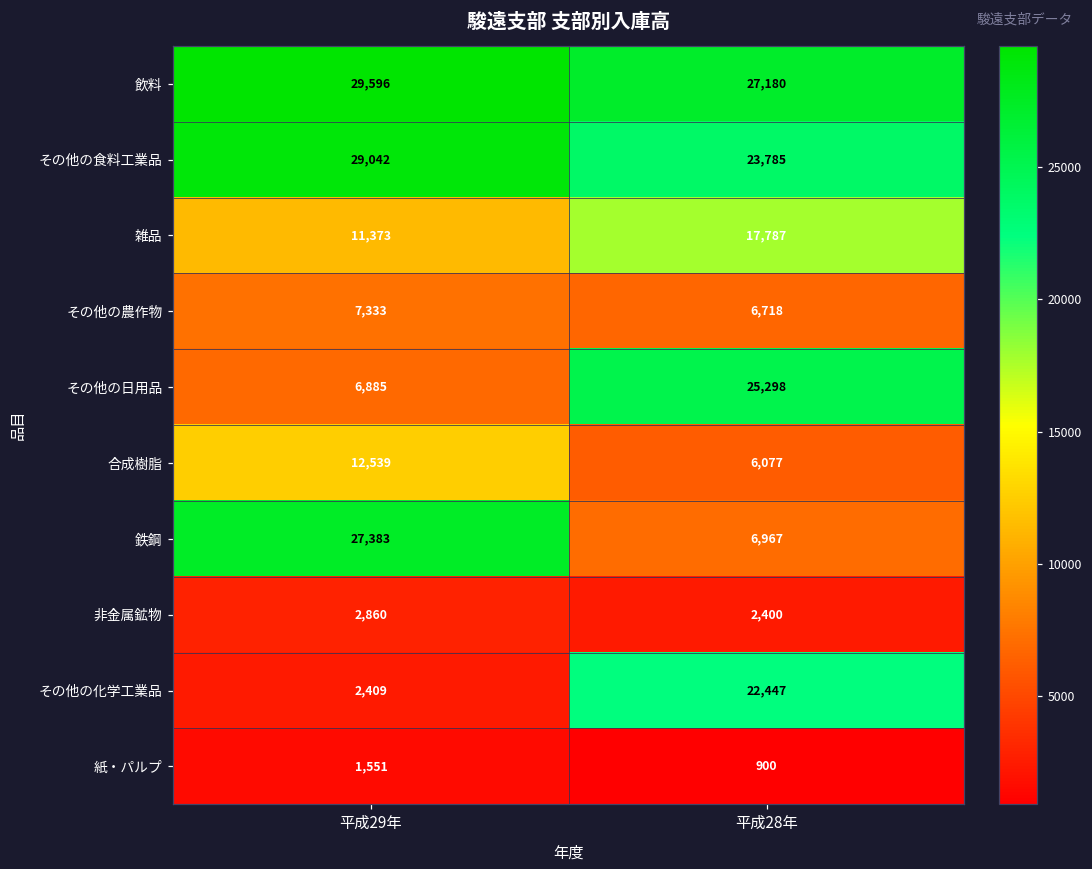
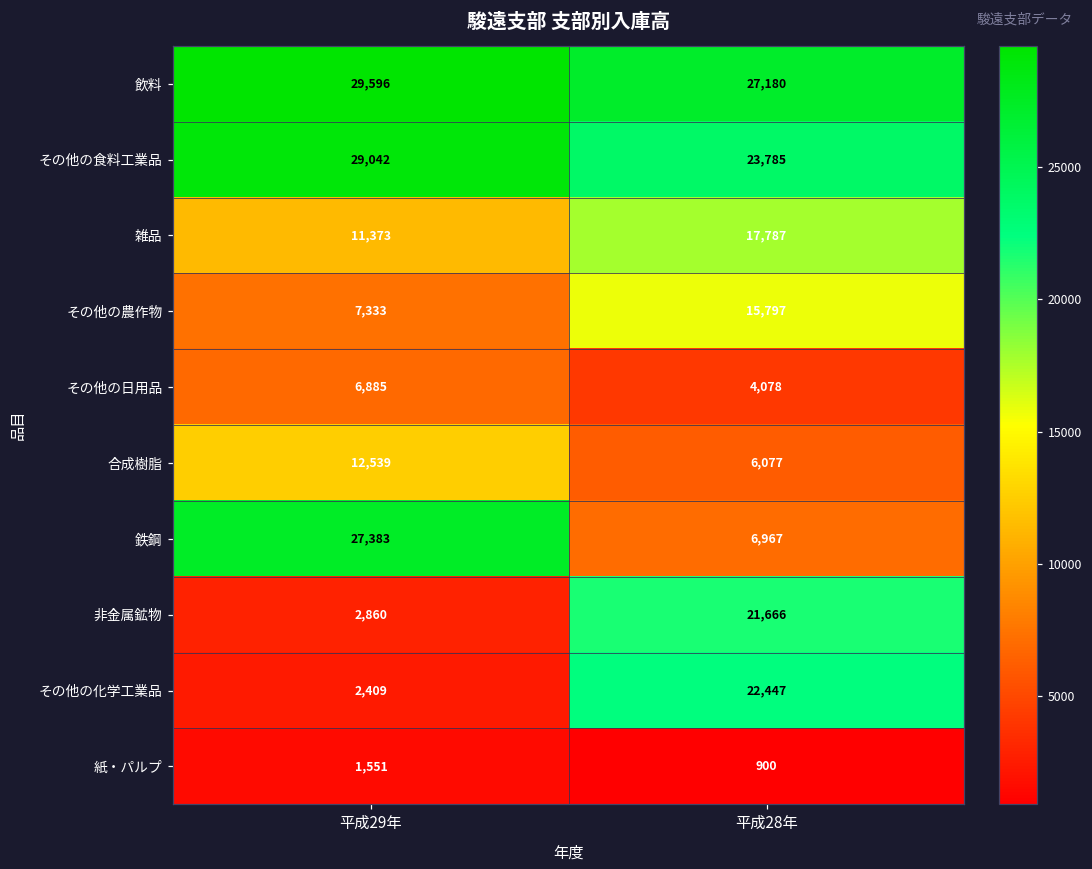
  {
    "飲料": {
      "平成29年": "29,596",
      "平成28年": "27,180"
    },
    "その他の食料工業品": {
      "平成29年": "29,042",
      "平成28年": "23,785"
    },
    "雑品": {
      "平成29年": "11,373",
      "平成28年": "17,787"
    },
    "その他の農作物": {
      "平成29年": "7,333",
-     "平成28年": "6,718"
+     "平成28年": "15,797"
    },
    "その他の日用品": {
      "平成29年": "6,885",
-     "平成28年": "25,298"
+     "平成28年": "4,078"
    },
    "合成樹脂": {
      "平成29年": "12,539",
      "平成28年": "6,077"
    },
    "鉄鋼": {
      "平成29年": "27,383",
      "平成28年": "6,967"
    },
    "非金属鉱物": {
      "平成29年": "2,860",
-     "平成28年": "2,400"
+     "平成28年": "21,666"
    },
    "その他の化学工業品": {
      "平成29年": "2,409",
      "平成28年": "22,447"
    },
    "紙・パルプ": {
      "平成29年": "1,551",
      "平成28年": "900"
    }
  }
